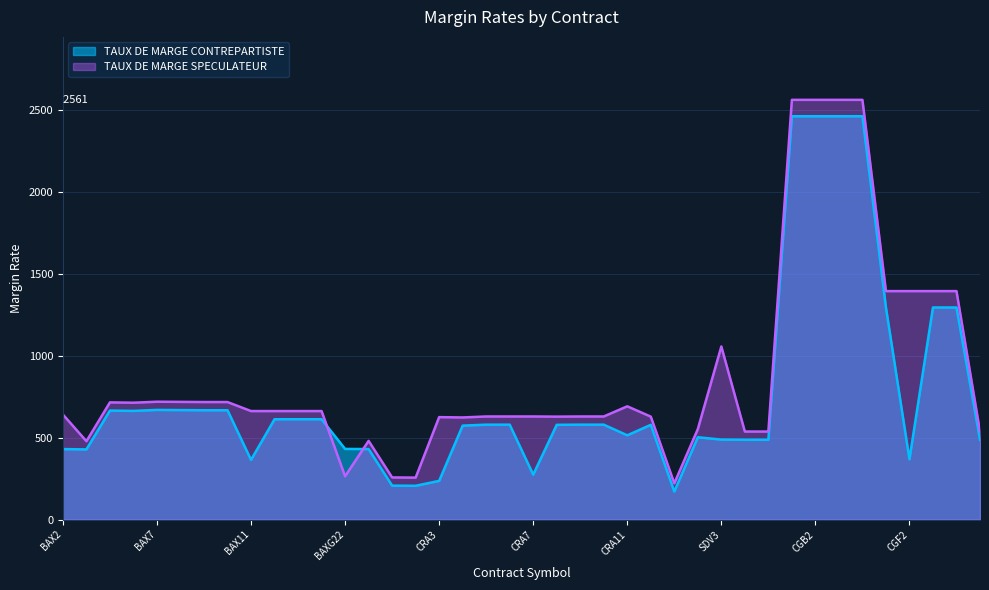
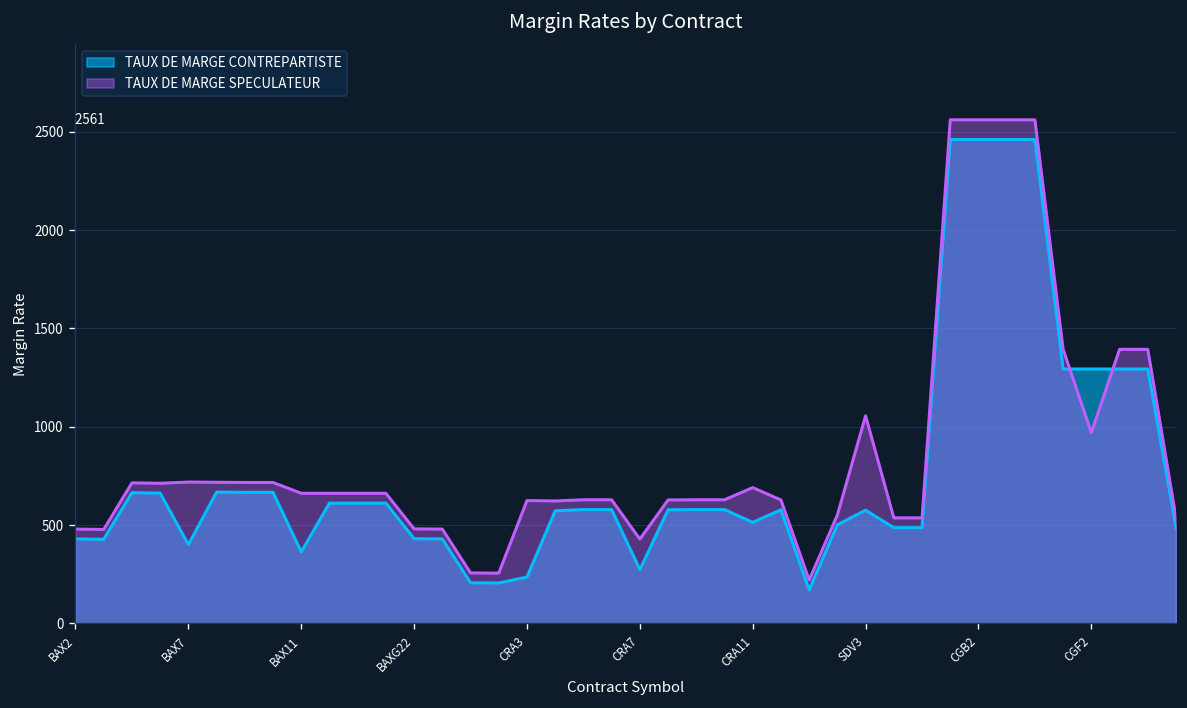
  {
    "TAUX DE MARGE CONTREPARTISTE": {
      "BAX2": 430,
-     "BAX7": 670,
+     "BAX7": 400,
      "BAX11": 360,
      "BAXG22": 430,
      "CRA3": 240,
      "CRA7": 270,
      "CRA11": 510,
-     "SDV3": 490,
+     "SDV3": 580,
      "CGB2": 2460,
-     "CGF2": 370
+     "CGF2": 1290
    },
    "TAUX DE MARGE SPECULATEUR": {
-     "BAX2": 640,
+     "BAX2": 480,
      "BAX7": 720,
      "BAX11": 660,
-     "BAXG22": 260,
+     "BAXG22": 480,
      "CRA3": 630,
-     "CRA7": 630,
+     "CRA7": 430,
      "CRA11": 690,
      "SDV3": 1060,
      "CGB2": 2560,
-     "CGF2": 1390
+     "CGF2": 970
    }
  }
